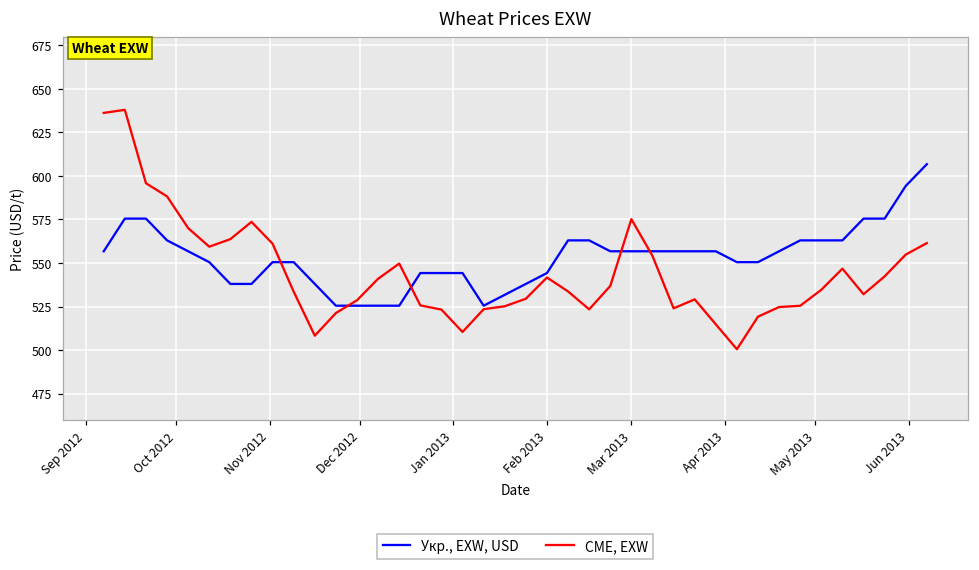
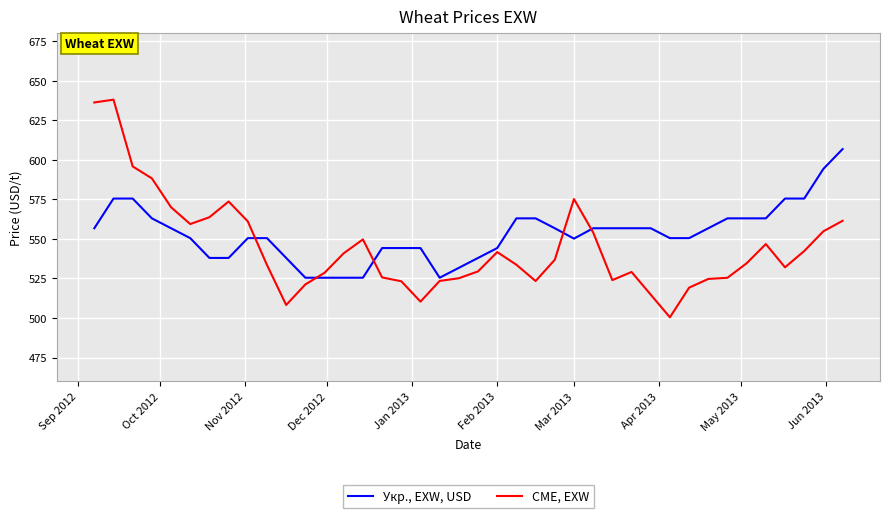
  {
    "Укр., EXW, USD": {
      "Feb 2013": 544,
-     "Mar 2013": 557
+     "Mar 2013": 550
    },
    "CME, EXW": {
      "Feb 2013": 542,
      "Mar 2013": 575
    }
  }
